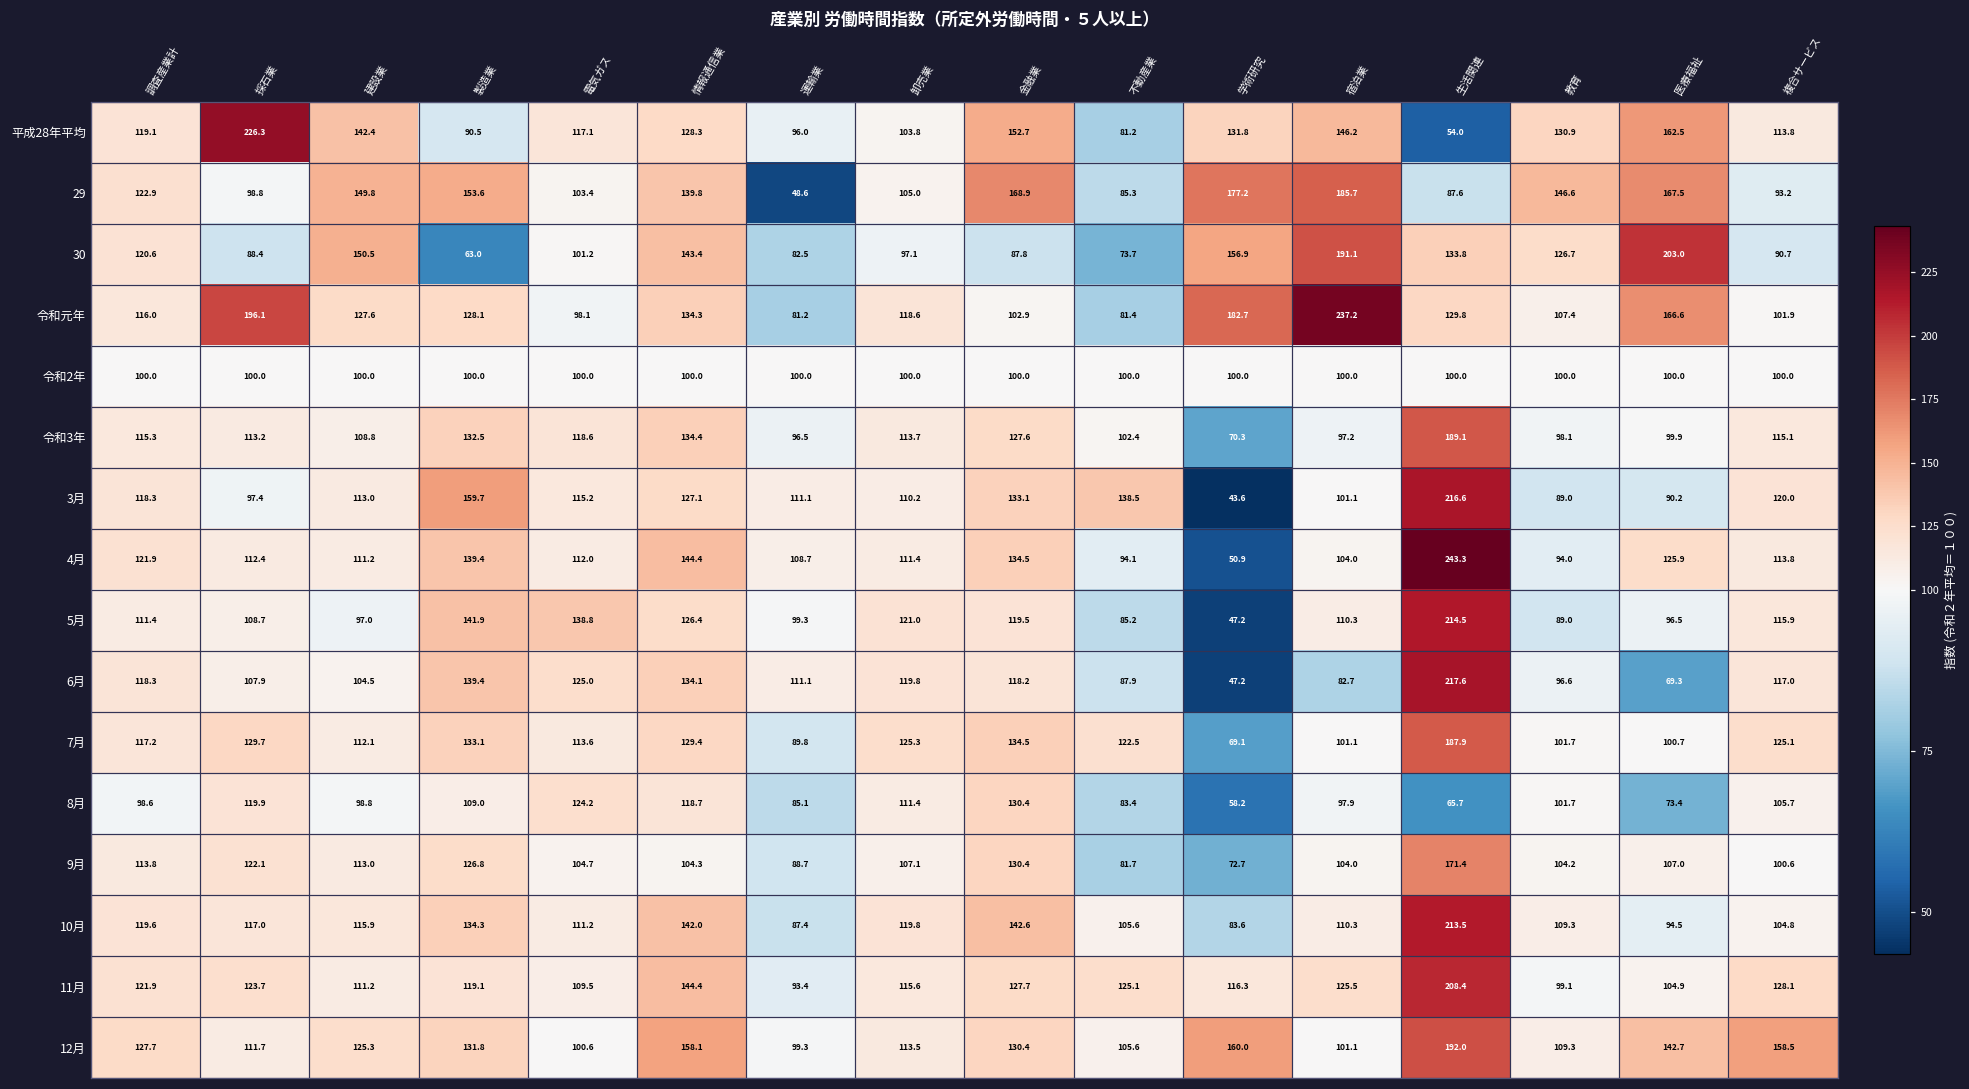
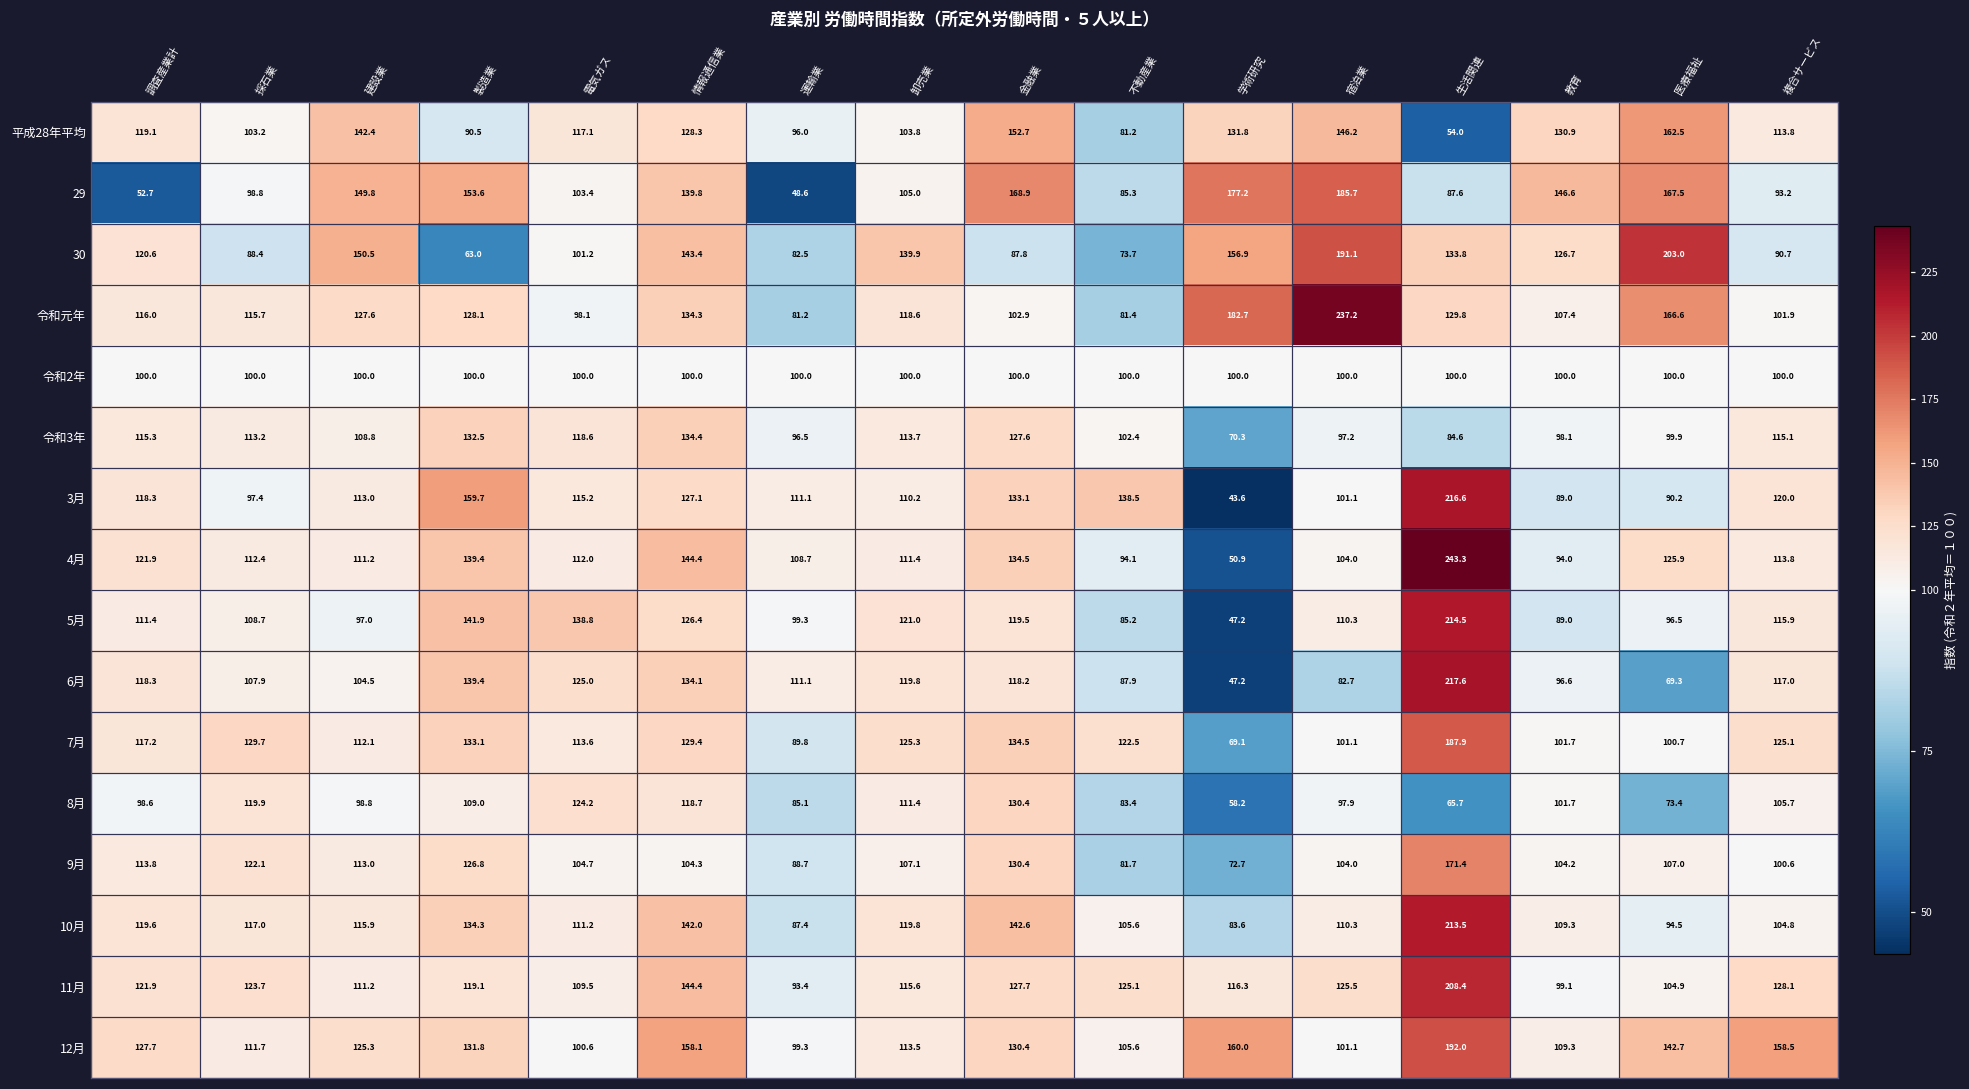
  {
    "平成28年平均": {
      "調査産業計": 119.1,
-     "採石業": 226.3,
+     "採石業": 103.2,
      "建設業": 142.4,
      "製造業": 90.5,
      "電気ガス": 117.1,
      "情報通信業": 128.3,
      "運輸業": 96.0,
      "卸売業": 103.8,
      "金融業": 152.7,
      "不動産業": 81.2,
      "学術研究": 131.8,
      "宿泊業": 146.2,
      "生活関連": 54.0,
      "教育": 130.9,
      "医療福祉": 162.5,
      "複合サービス": 113.8
    },
    "29": {
-     "調査産業計": 122.9,
+     "調査産業計": 52.7,
      "採石業": 98.8,
      "建設業": 149.8,
      "製造業": 153.6,
      "電気ガス": 103.4,
      "情報通信業": 139.8,
      "運輸業": 48.6,
      "卸売業": 105.0,
      "金融業": 168.9,
      "不動産業": 85.3,
      "学術研究": 177.2,
      "宿泊業": 185.7,
      "生活関連": 87.6,
      "教育": 146.6,
      "医療福祉": 167.5,
      "複合サービス": 93.2
    },
    "30": {
      "調査産業計": 120.6,
      "採石業": 88.4,
      "建設業": 150.5,
      "製造業": 63.0,
      "電気ガス": 101.2,
      "情報通信業": 143.4,
      "運輸業": 82.5,
-     "卸売業": 97.1,
+     "卸売業": 139.9,
      "金融業": 87.8,
      "不動産業": 73.7,
      "学術研究": 156.9,
      "宿泊業": 191.1,
      "生活関連": 133.8,
      "教育": 126.7,
      "医療福祉": 203.0,
      "複合サービス": 90.7
    },
    "令和元年": {
      "調査産業計": 116.0,
-     "採石業": 196.1,
+     "採石業": 115.7,
      "建設業": 127.6,
      "製造業": 128.1,
      "電気ガス": 98.1,
      "情報通信業": 134.3,
      "運輸業": 81.2,
      "卸売業": 118.6,
      "金融業": 102.9,
      "不動産業": 81.4,
      "学術研究": 182.7,
      "宿泊業": 237.2,
      "生活関連": 129.8,
      "教育": 107.4,
      "医療福祉": 166.6,
      "複合サービス": 101.9
    },
    "令和3年": {
      "調査産業計": 115.3,
      "採石業": 113.2,
      "建設業": 108.8,
      "製造業": 132.5,
      "電気ガス": 118.6,
      "情報通信業": 134.4,
      "運輸業": 96.5,
      "卸売業": 113.7,
      "金融業": 127.6,
      "不動産業": 102.4,
      "学術研究": 70.3,
      "宿泊業": 97.2,
-     "生活関連": 189.1,
+     "生活関連": 84.6,
      "教育": 98.1,
      "医療福祉": 99.9,
      "複合サービス": 115.1
    }
  }
